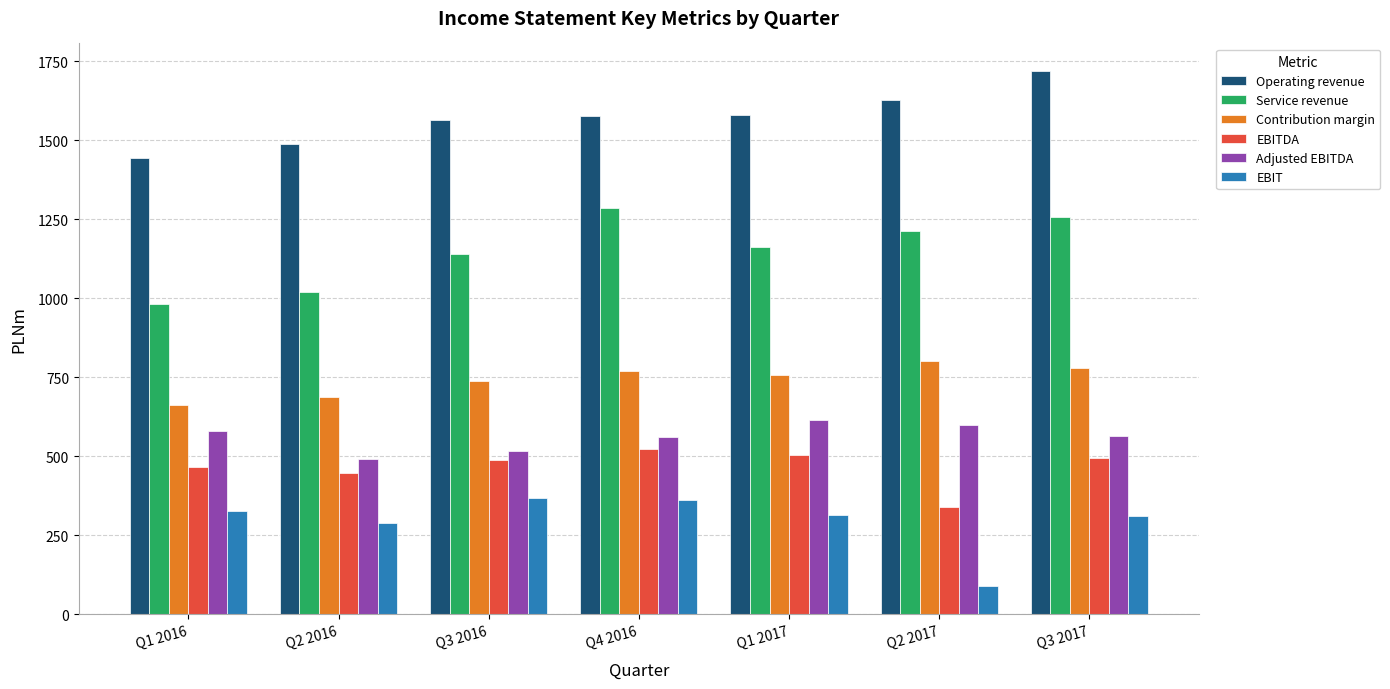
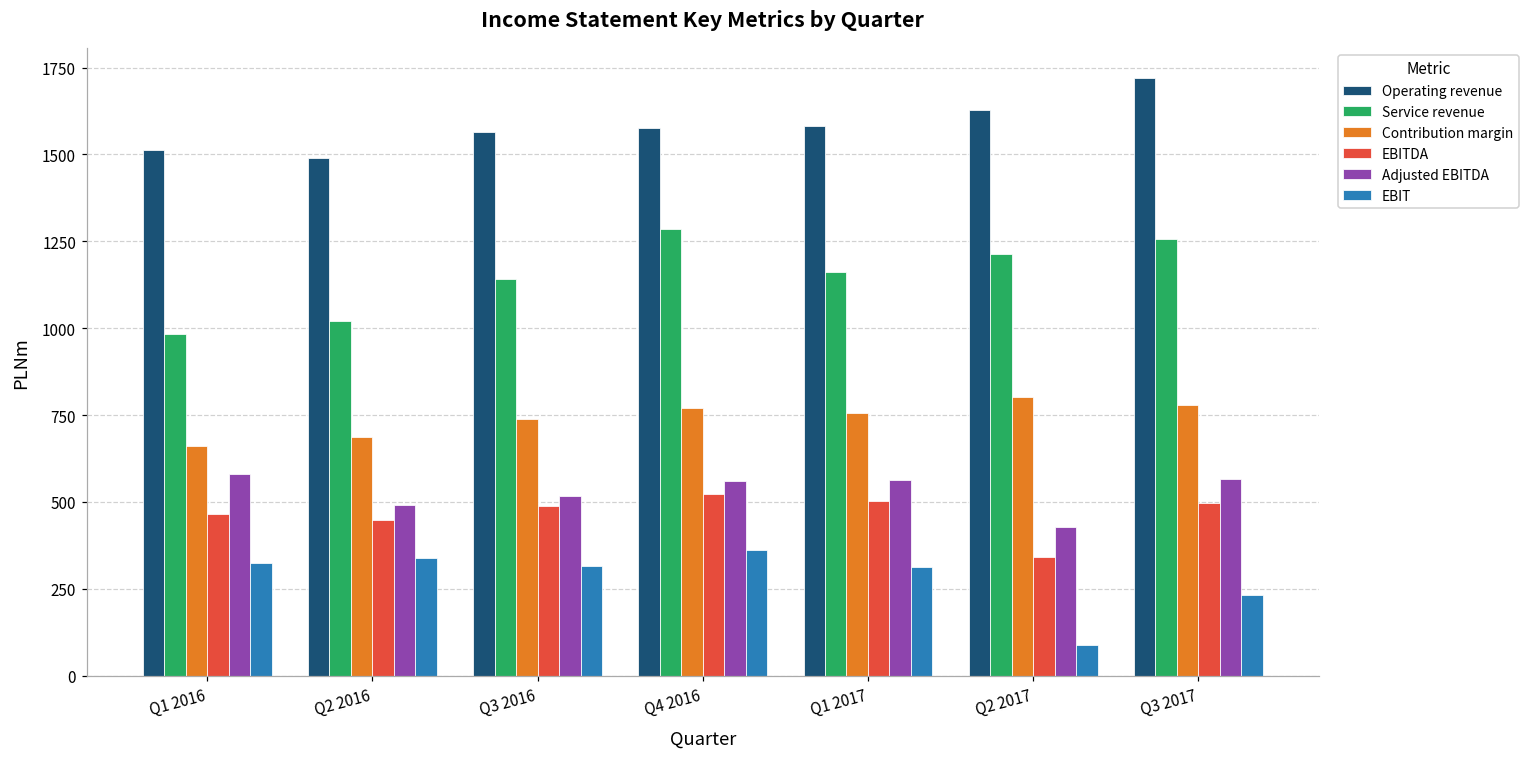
  {
    "Operating revenue": {
-     "Q1 2016": 1440,
+     "Q1 2016": 1510,
      "Q2 2016": 1490,
      "Q3 2016": 1570,
      "Q4 2016": 1580,
      "Q1 2017": 1580,
      "Q2 2017": 1630,
      "Q3 2017": 1720
    },
    "Service revenue": {
      "Q1 2016": 980,
      "Q2 2016": 1020,
      "Q3 2016": 1140,
      "Q4 2016": 1290,
      "Q1 2017": 1160,
      "Q2 2017": 1210,
      "Q3 2017": 1260
    },
    "Adjusted EBITDA": {
      "Q1 2016": 580,
      "Q2 2016": 490,
      "Q3 2016": 520,
      "Q4 2016": 560,
-     "Q1 2017": 610,
-     "Q2 2017": 600,
+     "Q1 2017": 560,
+     "Q2 2017": 430,
      "Q3 2017": 570
    },
    "EBIT": {
      "Q1 2016": 330,
-     "Q2 2016": 290,
-     "Q3 2016": 370,
+     "Q2 2016": 340,
+     "Q3 2016": 310,
      "Q4 2016": 360,
      "Q1 2017": 310,
      "Q2 2017": 90,
-     "Q3 2017": 310
+     "Q3 2017": 230
    }
  }
